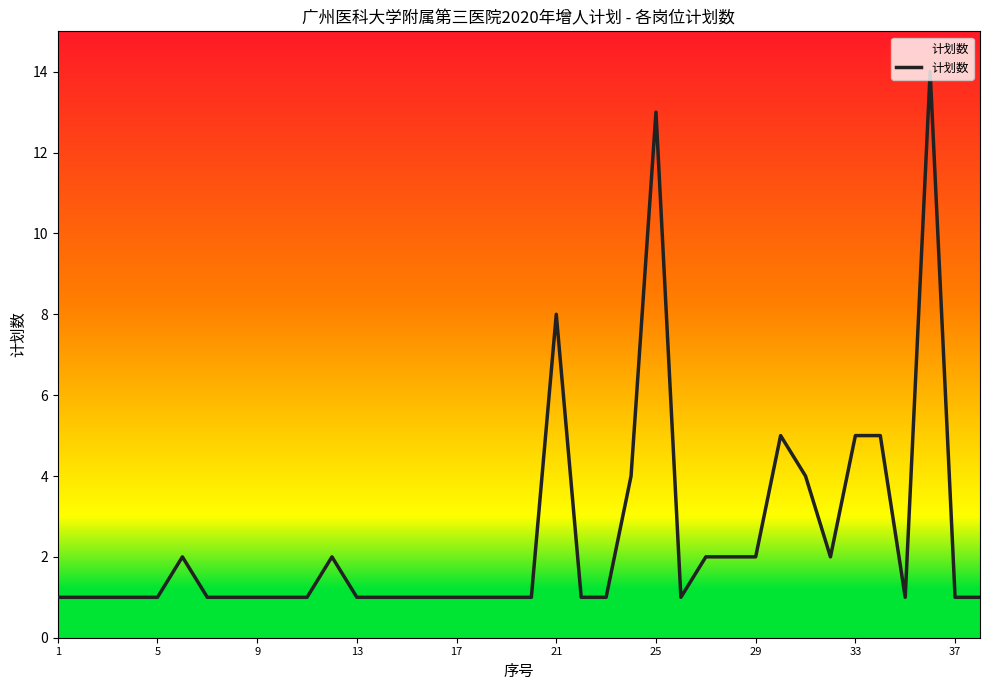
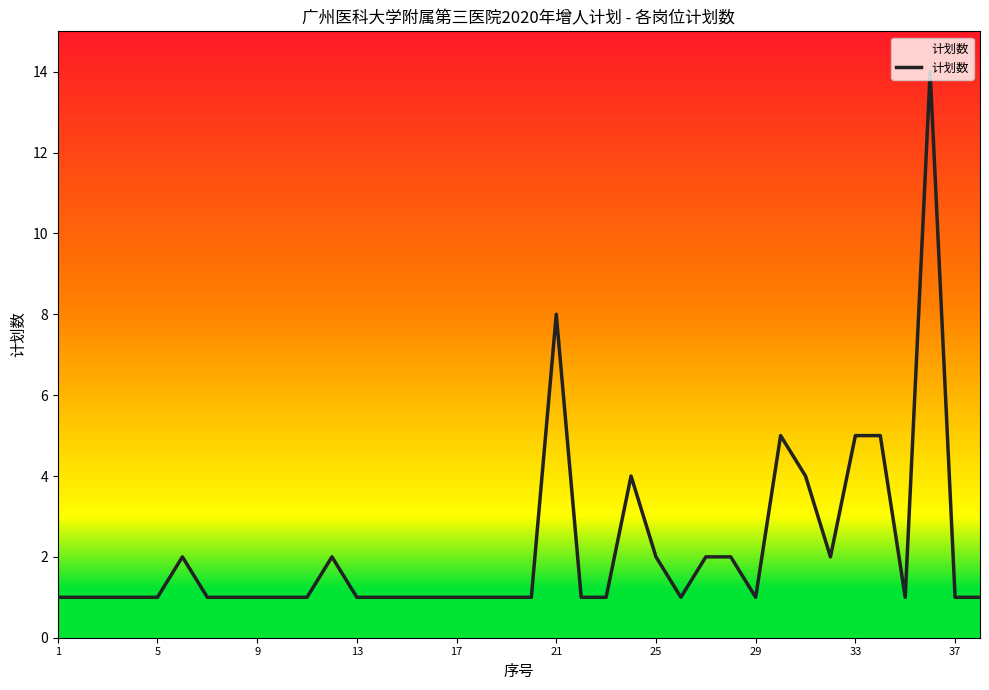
  {
    "1": 1,
    "5": 1,
    "9": 1,
    "13": 1,
    "17": 1,
    "21": 8,
-   "25": 13,
-   "29": 2,
+   "25": 2,
+   "29": 1,
    "33": 5,
    "37": 1
  }
